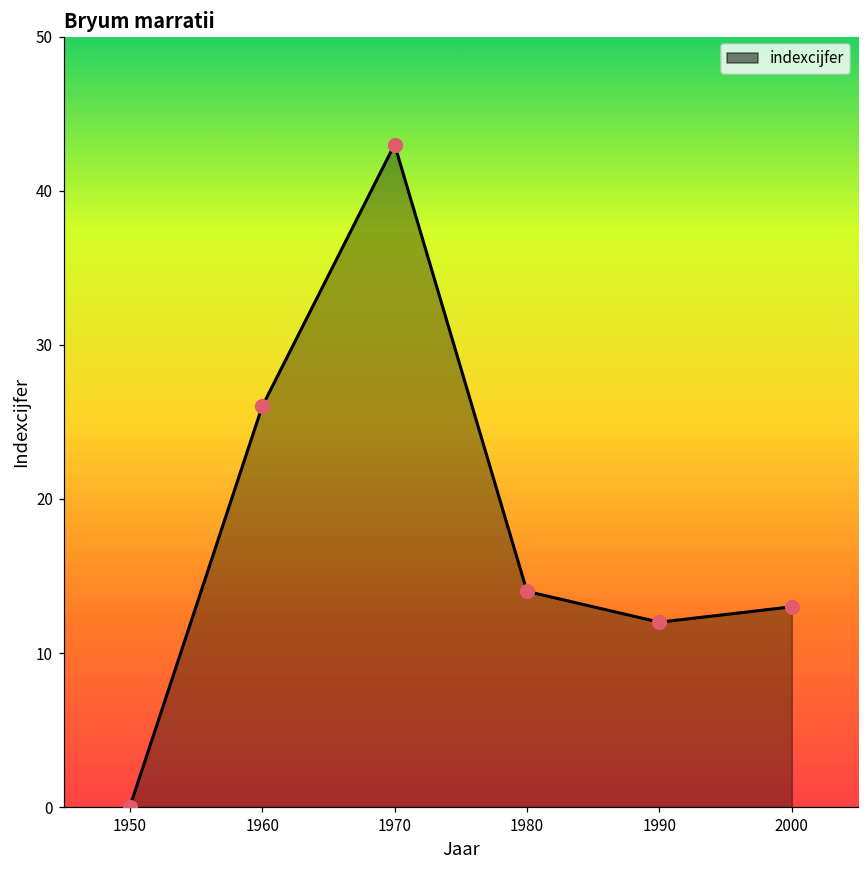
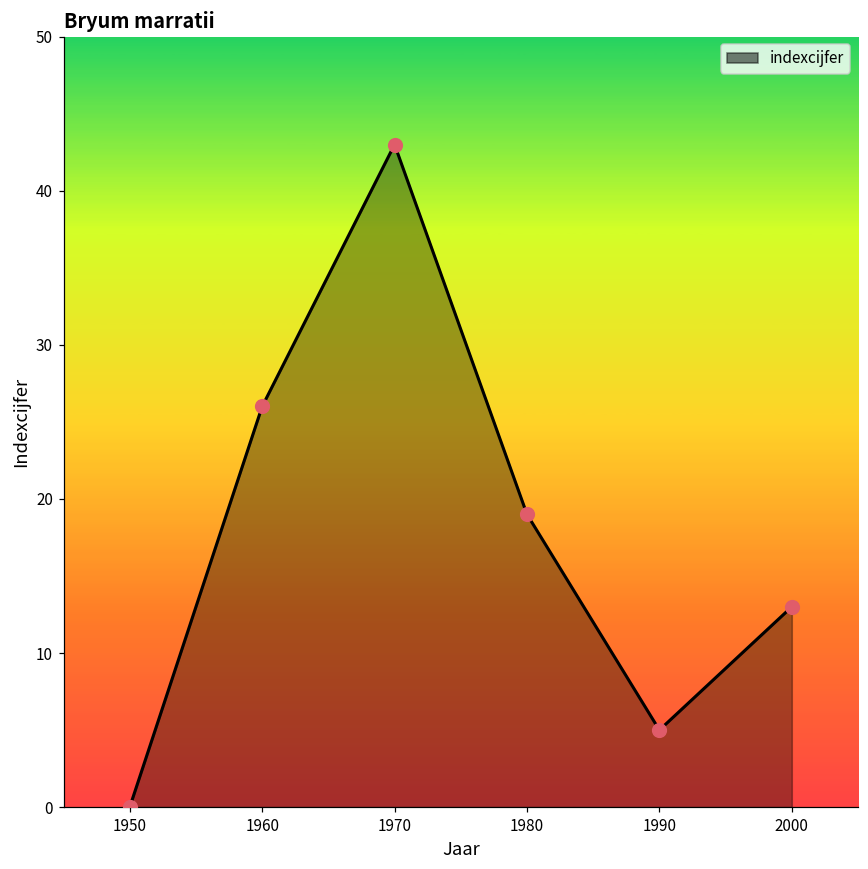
  {
    "1950": 0,
    "1960": 26,
    "1970": 43,
-   "1980": 14,
-   "1990": 12,
+   "1980": 19,
+   "1990": 5,
    "2000": 13
  }
